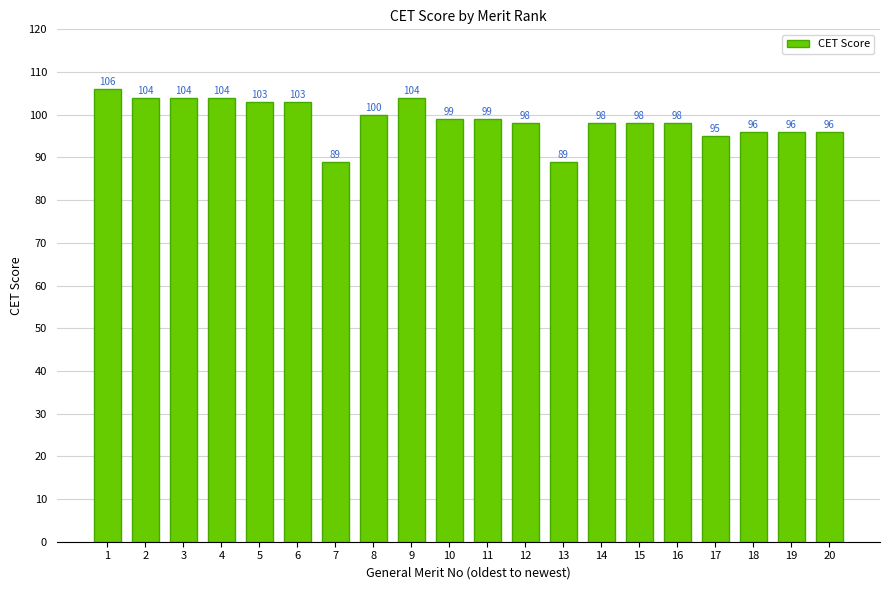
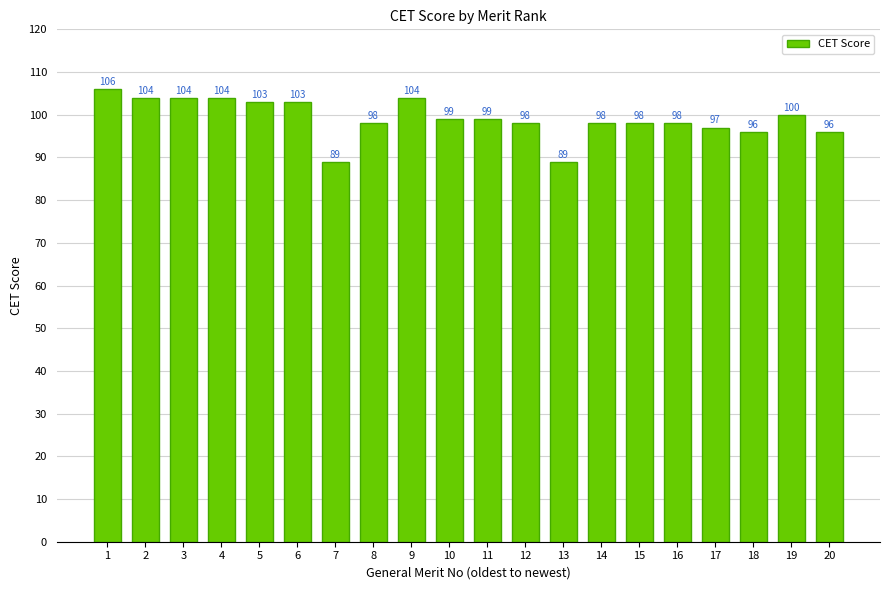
  {
    "1": 106,
    "2": 104,
    "3": 104,
    "4": 104,
    "5": 103,
    "6": 103,
    "7": 89,
-   "8": 100,
+   "8": 98,
    "9": 104,
    "10": 99,
    "11": 99,
    "12": 98,
    "13": 89,
    "14": 98,
    "15": 98,
    "16": 98,
-   "17": 95,
+   "17": 97,
    "18": 96,
-   "19": 96,
+   "19": 100,
    "20": 96
  }
